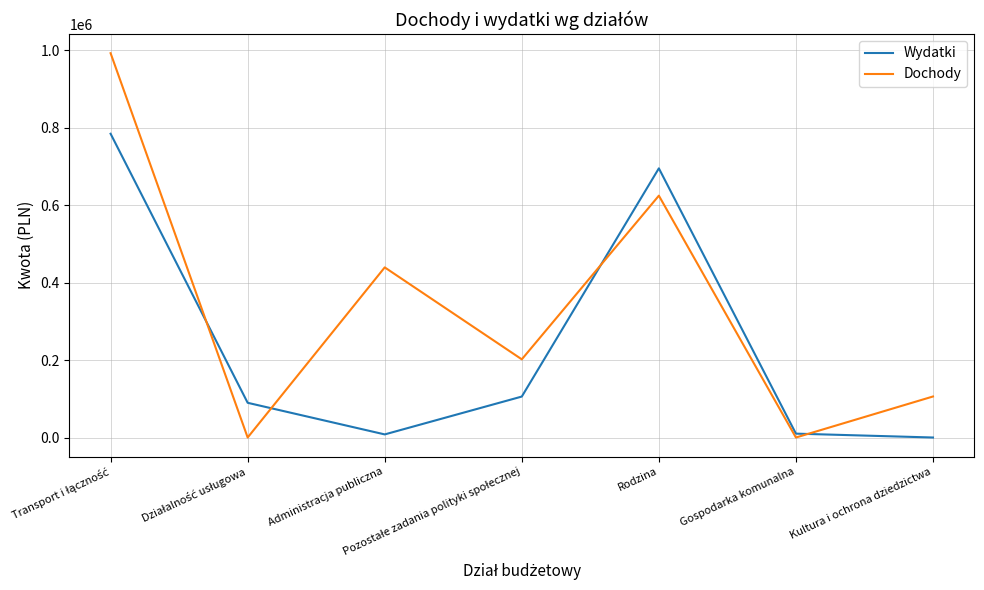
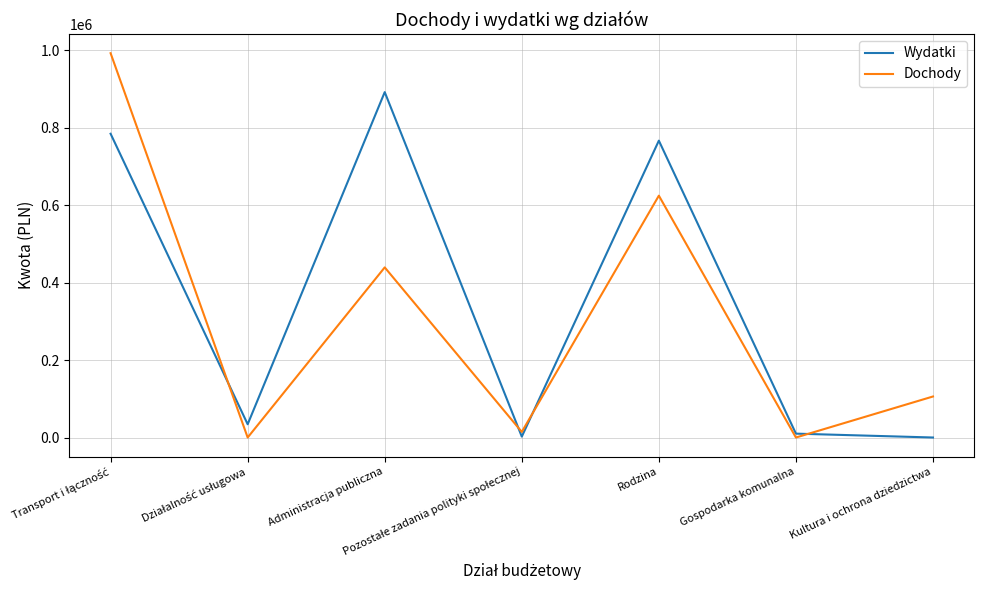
  {
    "Wydatki": {
      "Transport i łączność": 780000,
-     "Działalność usługowa": 90000,
-     "Administracja publiczna": 10000,
-     "Pozostałe zadania polityki społecznej": 110000,
-     "Rodzina": 700000,
+     "Działalność usługowa": 30000,
+     "Administracja publiczna": 890000,
+     "Pozostałe zadania polityki społecznej": 0,
+     "Rodzina": 770000,
      "Gospodarka komunalna": 10000,
      "Kultura i ochrona dziedzictwa": 0
    },
    "Dochody": {
      "Transport i łączność": 990000,
      "Działalność usługowa": 0,
      "Administracja publiczna": 440000,
-     "Pozostałe zadania polityki społecznej": 200000,
+     "Pozostałe zadania polityki społecznej": 10000,
      "Rodzina": 620000,
      "Gospodarka komunalna": 0,
      "Kultura i ochrona dziedzictwa": 110000
    }
  }
